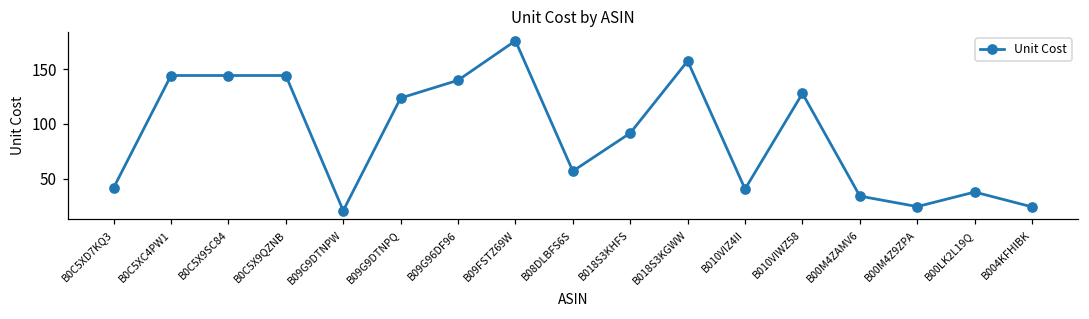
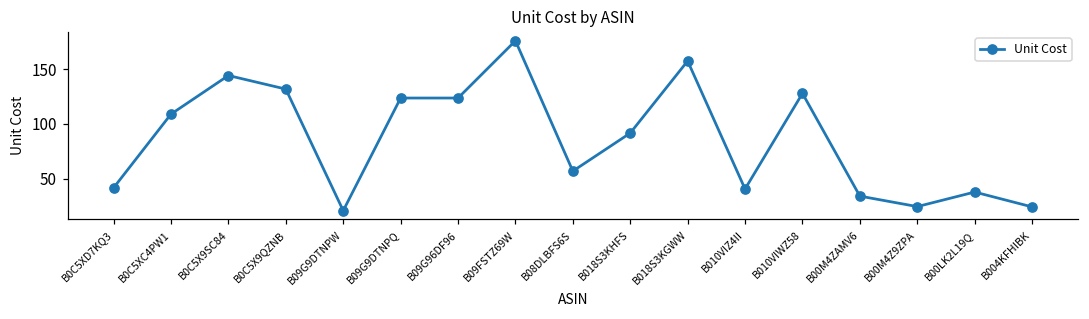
  {
    "B0C5XD7KQ3": 40,
-   "B0C5XC4PW1": 140,
+   "B0C5XC4PW1": 110,
    "B0C5X9SC84": 140,
-   "B0C5X9QZNB": 140,
+   "B0C5X9QZNB": 130,
    "B09G9DTNPW": 20,
    "B09G9DTNPQ": 120,
-   "B09G96DF96": 140,
+   "B09G96DF96": 120,
    "B09FSTZ69W": 180,
    "B08DLBFS6S": 60,
    "B018S3KHFS": 90,
    "B018S3KGWW": 160,
    "B010VIZ4II": 40,
    "B010VIWZ58": 130,
    "B00M4ZAMV6": 30,
    "B00M4Z9ZPA": 20,
    "B00LK2L19Q": 40,
    "B004KFHIBK": 20
  }
